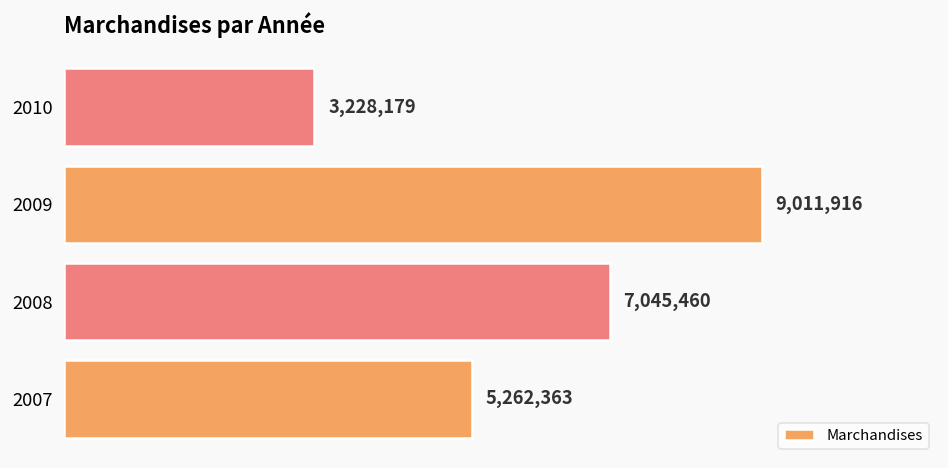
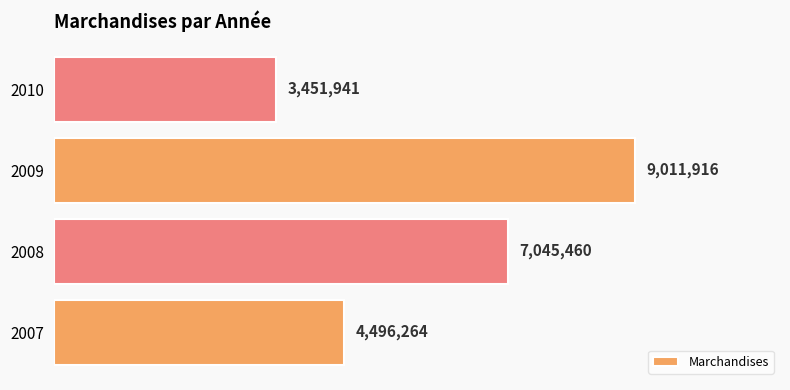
  {
-   "2010": "3,228,179",
+   "2010": "3,451,941",
    "2009": "9,011,916",
    "2008": "7,045,460",
-   "2007": "5,262,363"
+   "2007": "4,496,264"
  }
